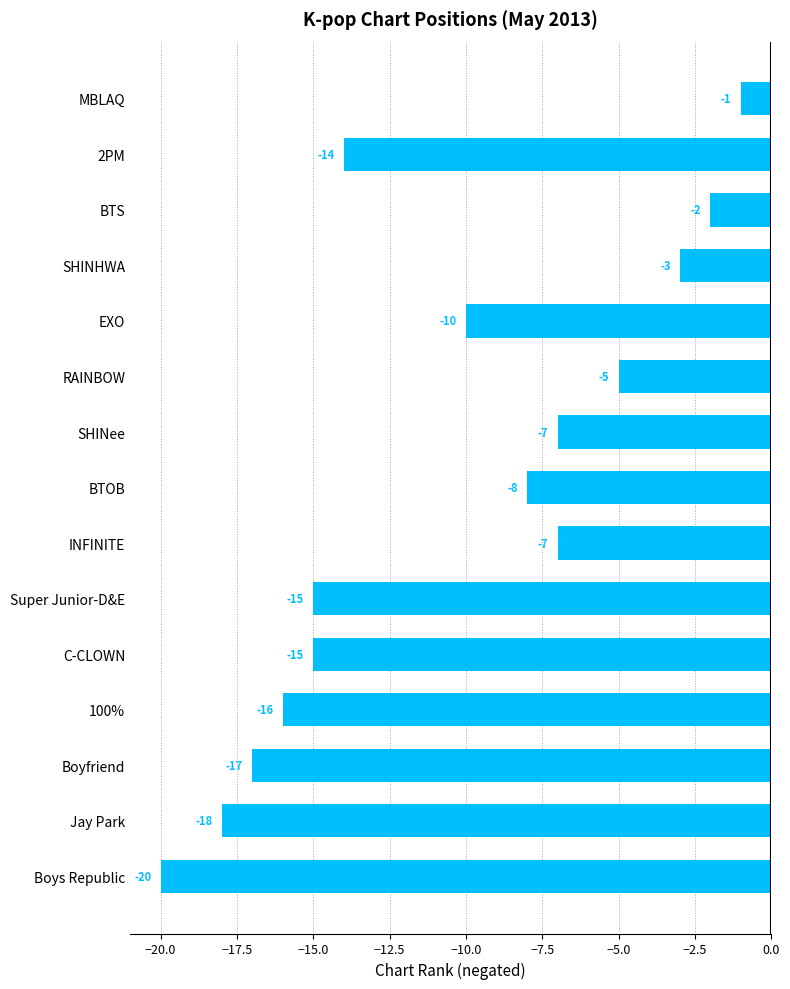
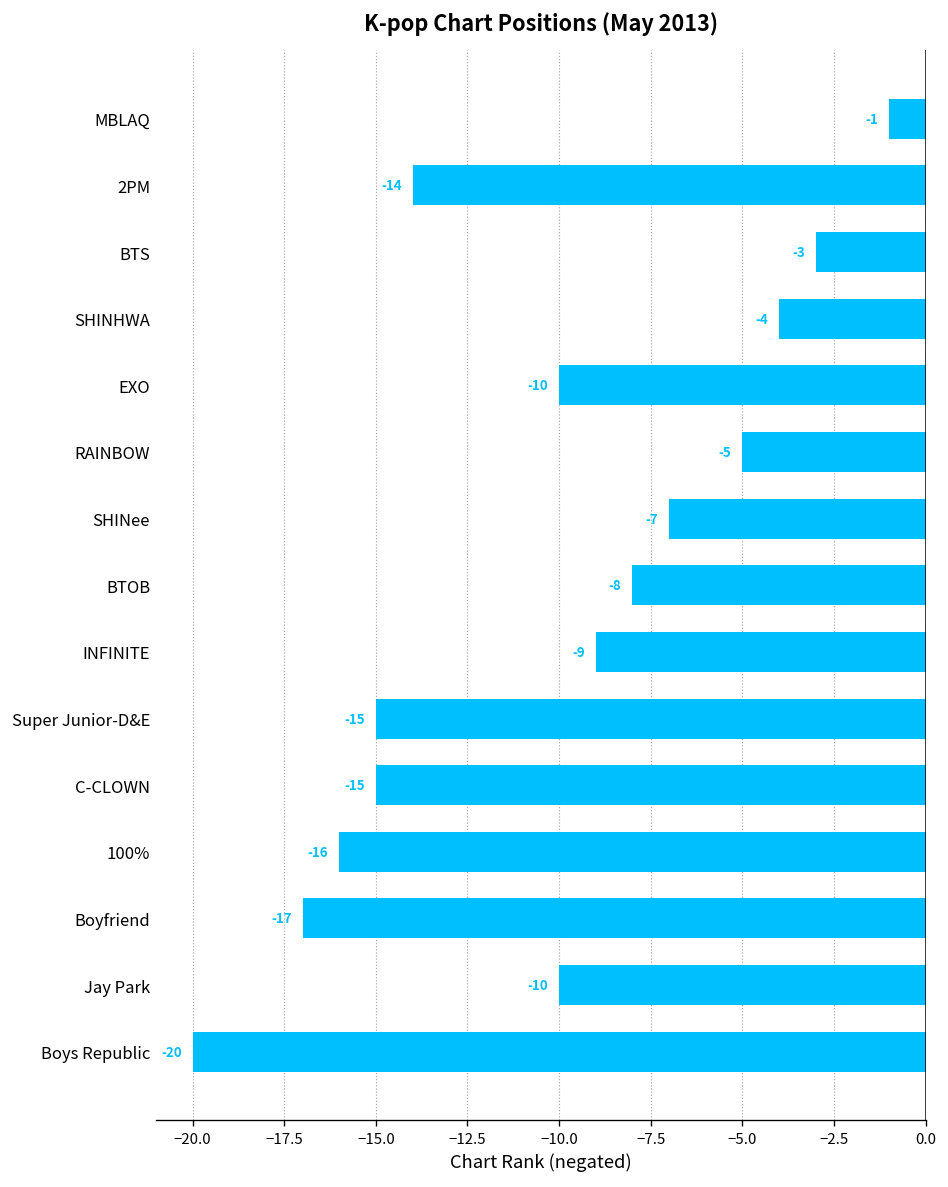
  {
    "MBLAQ": -1,
    "2PM": -14,
-   "BTS": -2,
-   "SHINHWA": -3,
+   "BTS": -3,
+   "SHINHWA": -4,
    "EXO": -10,
    "RAINBOW": -5,
    "SHINee": -7,
    "BTOB": -8,
-   "INFINITE": -7,
+   "INFINITE": -9,
    "Super Junior-D&E": -15,
    "C-CLOWN": -15,
    "100%": -16,
    "Boyfriend": -17,
-   "Jay Park": -18,
+   "Jay Park": -10,
    "Boys Republic": -20
  }
